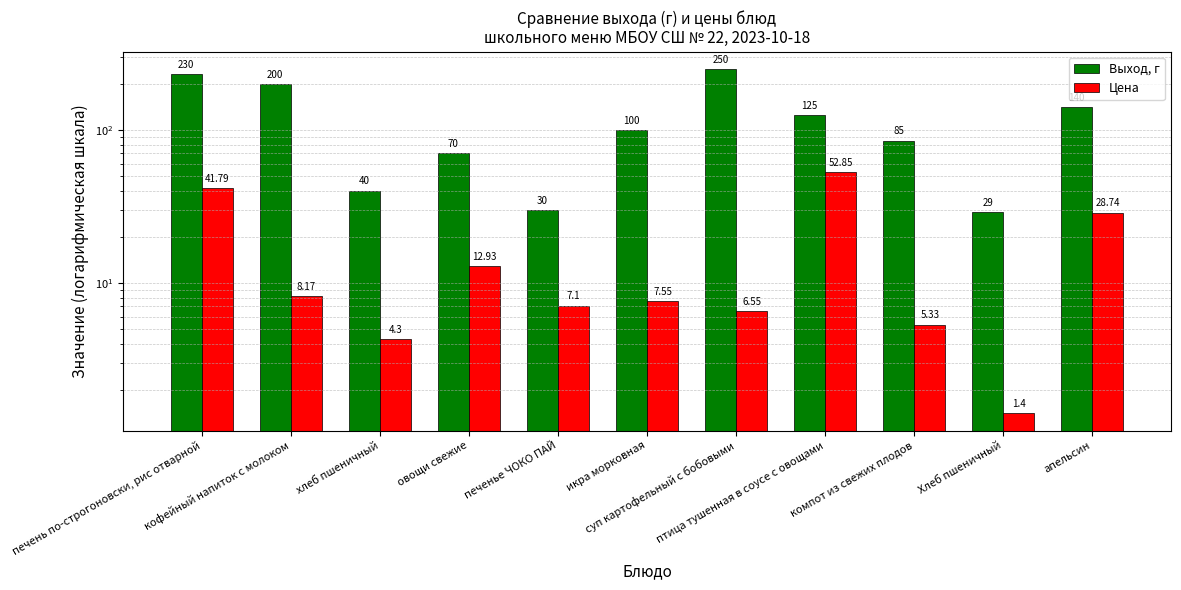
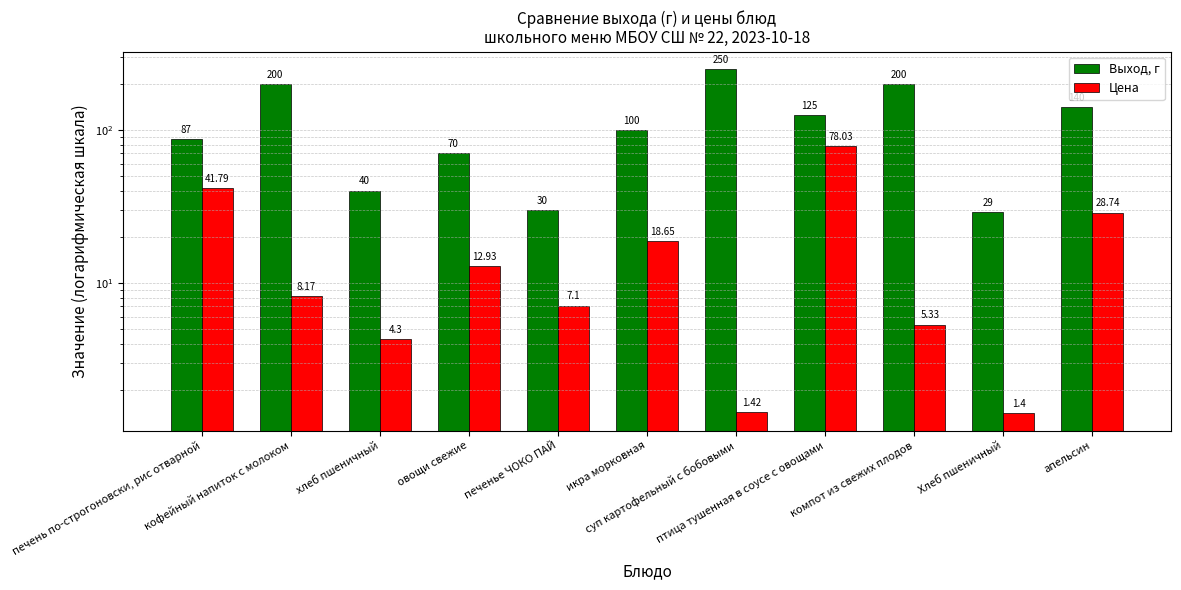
  {
    "Выход, г": {
-     "печень по-строгоновски, рис отварной": 230,
+     "печень по-строгоновски, рис отварной": 87,
      "кофейный напиток с молоком": 200,
      "хлеб пшеничный": 40,
      "овощи свежие": 70,
      "печенье ЧОКО ПАЙ": 30,
      "икра морковная": 100,
      "суп картофельный с бобовыми": 250,
      "птица тушенная в соусе с овощами": 125,
-     "компот из свежих плодов": 85,
+     "компот из свежих плодов": 200,
      "Хлеб пшеничный": 29
    },
    "Цена": {
      "печень по-строгоновски, рис отварной": 41.79,
      "кофейный напиток с молоком": 8.17,
      "хлеб пшеничный": 4.3,
      "овощи свежие": 12.93,
      "печенье ЧОКО ПАЙ": 7.1,
-     "икра морковная": 7.55,
-     "суп картофельный с бобовыми": 6.55,
-     "птица тушенная в соусе с овощами": 52.85,
+     "икра морковная": 18.65,
+     "суп картофельный с бобовыми": 1.42,
+     "птица тушенная в соусе с овощами": 78.03,
      "компот из свежих плодов": 5.33,
      "Хлеб пшеничный": 1.4,
      "апельсин": 28.74
    }
  }
